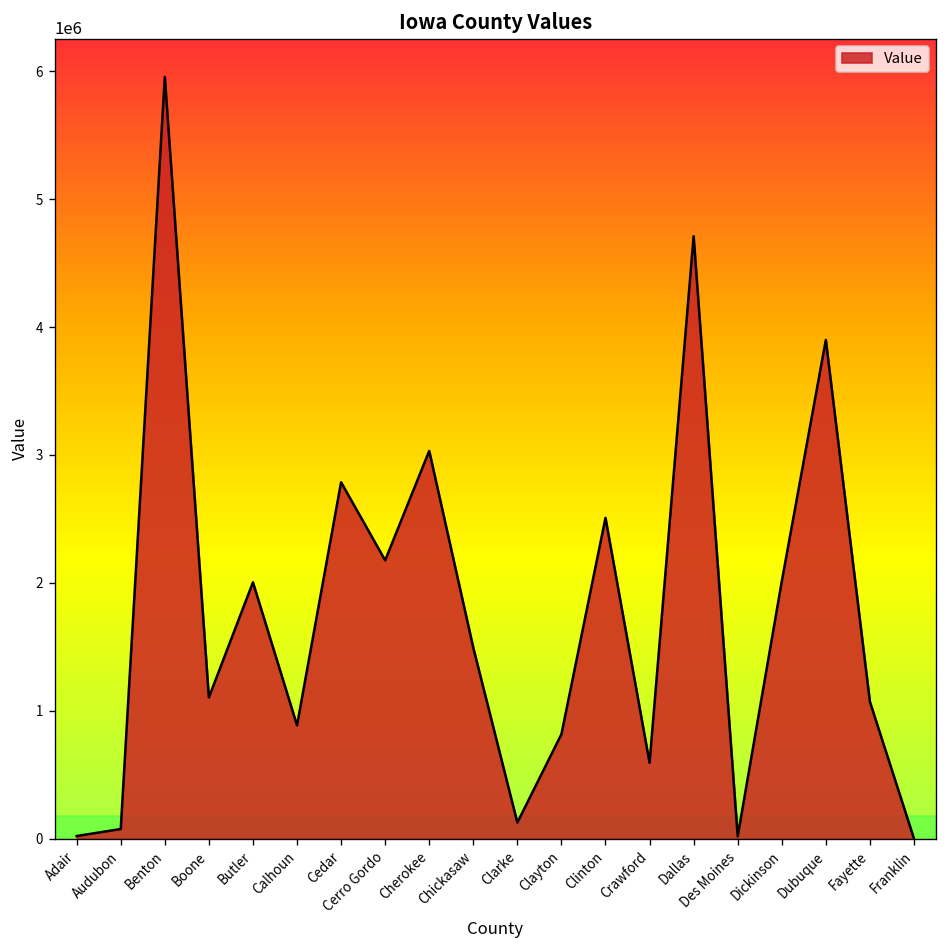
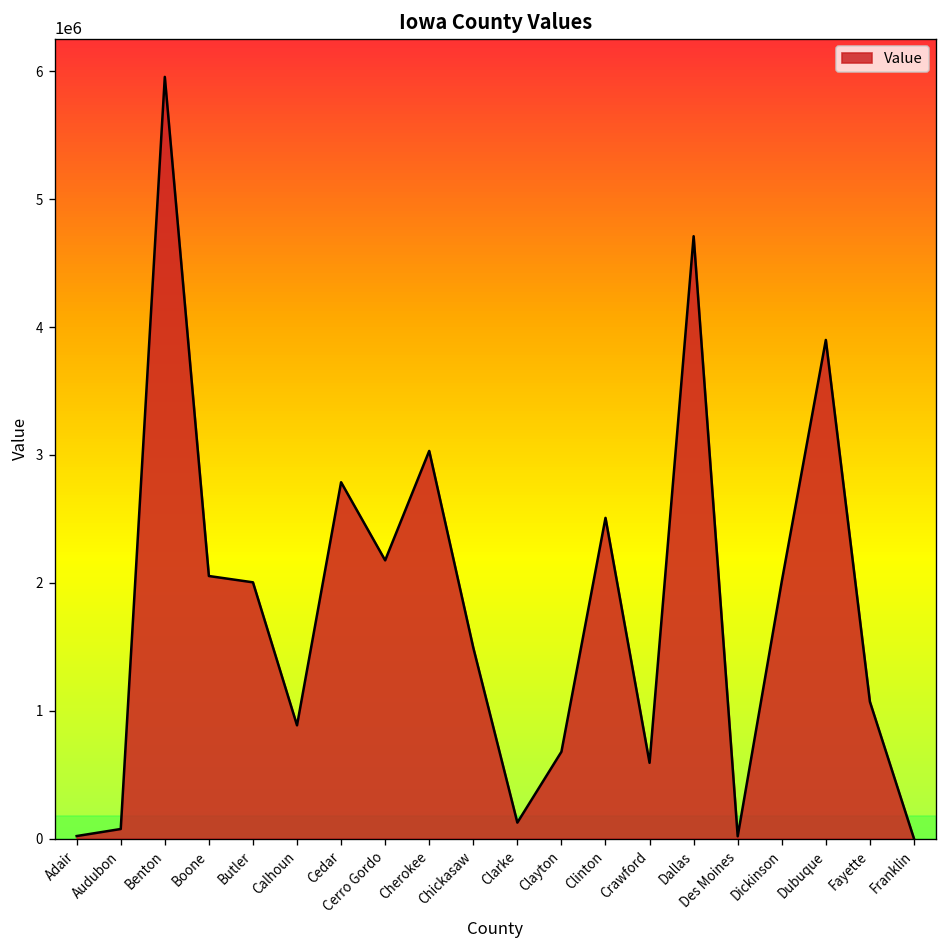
  {
    "Benton": 5960000,
-   "Boone": 1100000,
+   "Boone": 2050000,
    "Butler": 2000000,
    "Calhoun": 890000,
    "Cedar": 2790000,
    "Cerro Gordo": 2180000,
    "Cherokee": 3030000,
    "Chickasaw": 1490000,
-   "Clayton": 820000,
+   "Clayton": 680000,
    "Clinton": 2510000,
    "Crawford": 590000,
    "Dallas": 4710000,
    "Dickinson": 2010000,
    "Dubuque": 3900000,
    "Fayette": 1070000
  }
